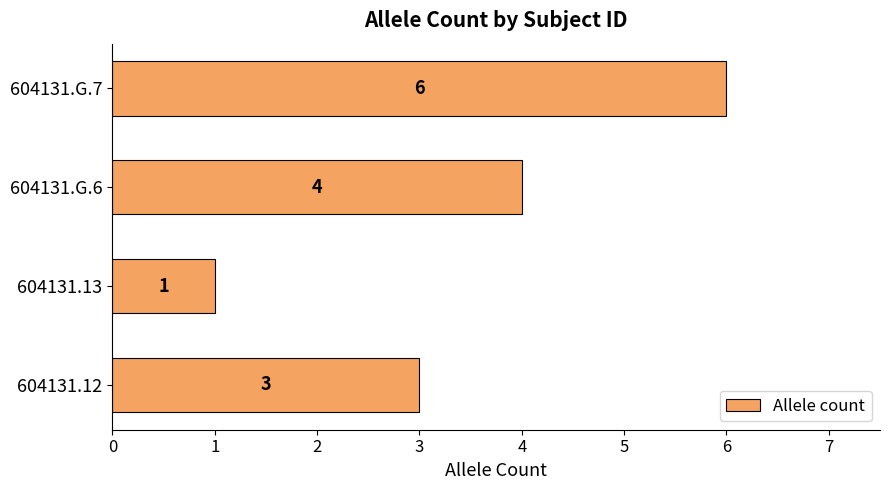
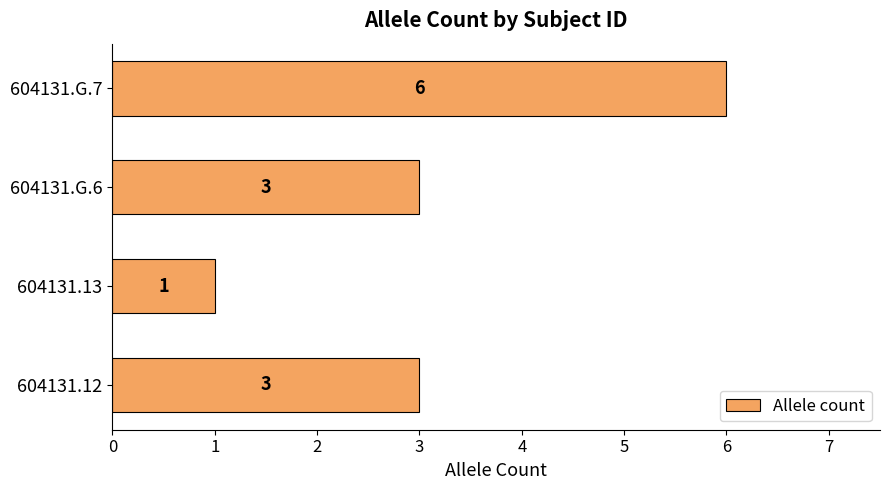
  {
    "604131.G.7": 6,
-   "604131.G.6": 4,
+   "604131.G.6": 3,
    "604131.13": 1,
    "604131.12": 3
  }
